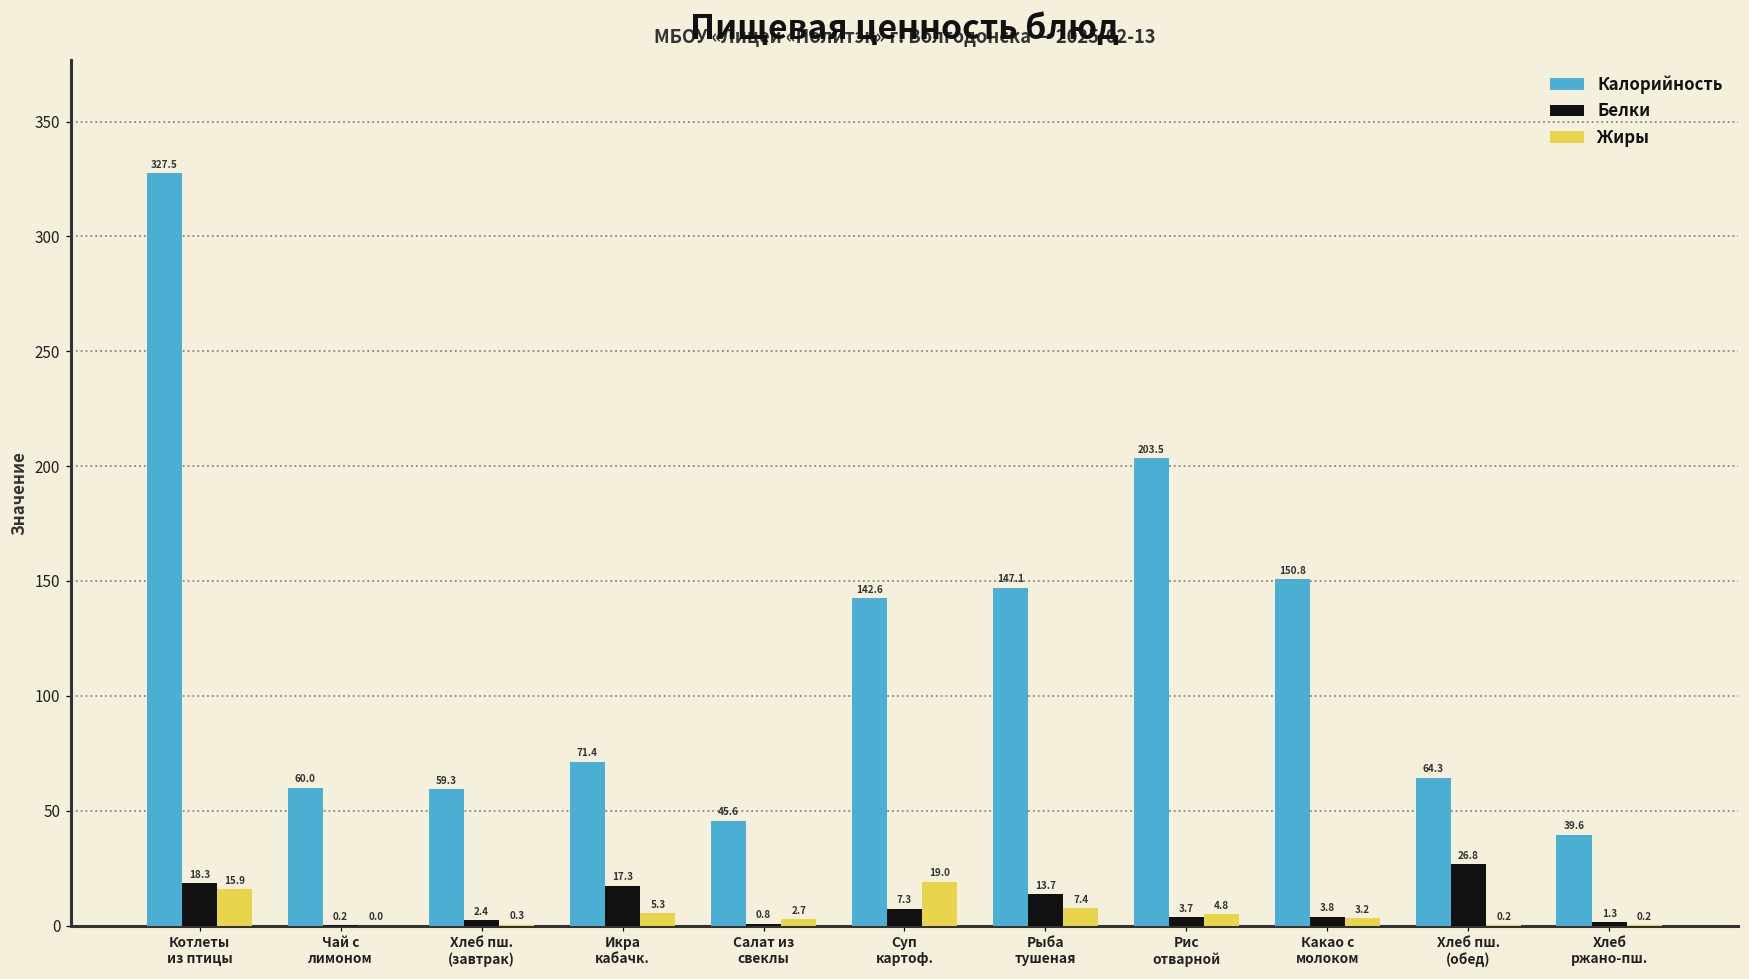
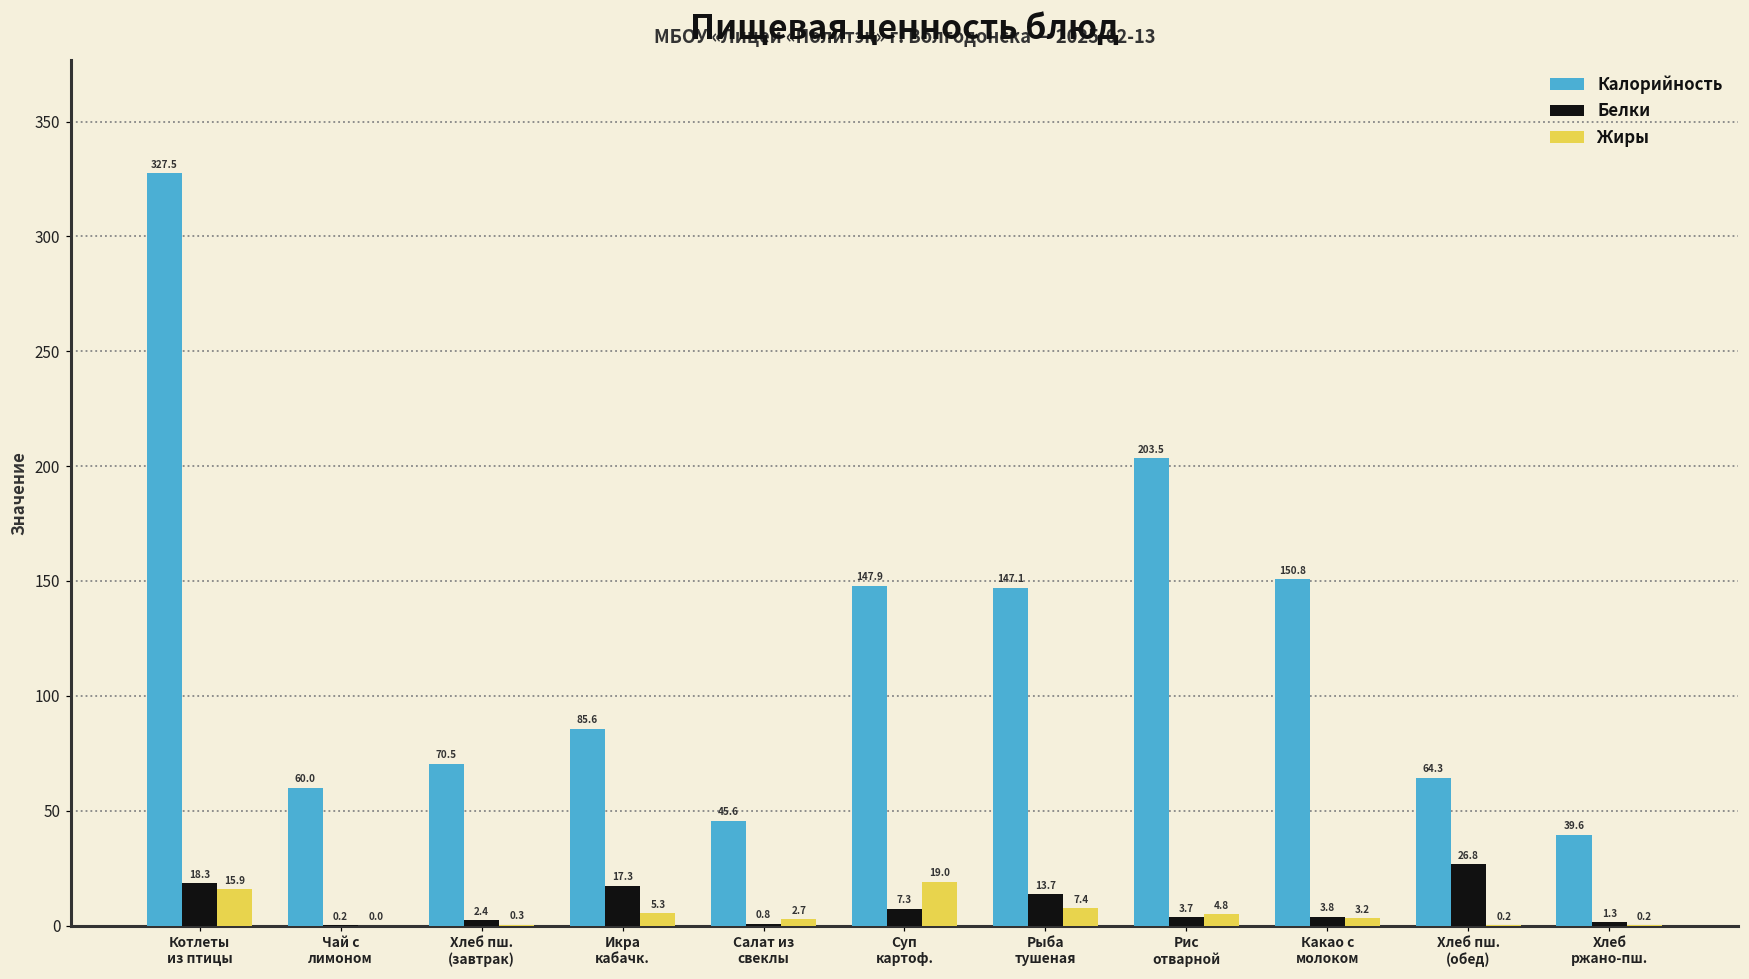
  {
    "Калорийность": {
      "Котлеты из птицы": 327.5,
      "Чай с лимоном": 60.0,
-     "Хлеб пш. (завтрак)": 59.3,
-     "Икра кабачк.": 71.4,
+     "Хлеб пш. (завтрак)": 70.5,
+     "Икра кабачк.": 85.6,
      "Салат из свеклы": 45.6,
-     "Суп картоф.": 142.6,
+     "Суп картоф.": 147.9,
      "Рыба тушеная": 147.1,
      "Рис отварной": 203.5,
      "Какао с молоком": 150.8,
      "Хлеб пш. (обед)": 64.3,
      "Хлеб ржано-пш.": 39.6
    },
    "Белки": {
      "Котлеты из птицы": 18.3,
      "Чай с лимоном": 0.2,
      "Хлеб пш. (завтрак)": 2.4,
      "Икра кабачк.": 17.3,
      "Салат из свеклы": 0.8,
      "Суп картоф.": 7.3,
      "Рыба тушеная": 13.7,
      "Рис отварной": 3.7,
      "Какао с молоком": 3.8,
      "Хлеб пш. (обед)": 26.8,
      "Хлеб ржано-пш.": 1.3
    },
    "Жиры": {
      "Котлеты из птицы": 15.9,
      "Чай с лимоном": 0.0,
      "Хлеб пш. (завтрак)": 0.3,
      "Икра кабачк.": 5.3,
      "Салат из свеклы": 2.7,
      "Суп картоф.": 19.0,
      "Рыба тушеная": 7.4,
      "Рис отварной": 4.8,
      "Какао с молоком": 3.2,
      "Хлеб пш. (обед)": 0.2,
      "Хлеб ржано-пш.": 0.2
    }
  }
